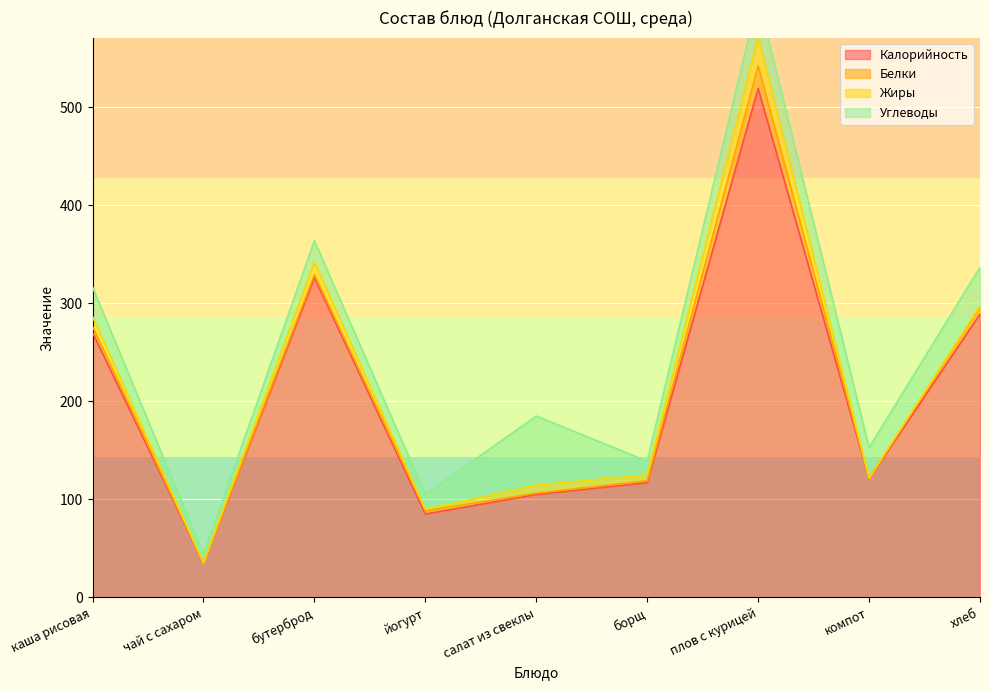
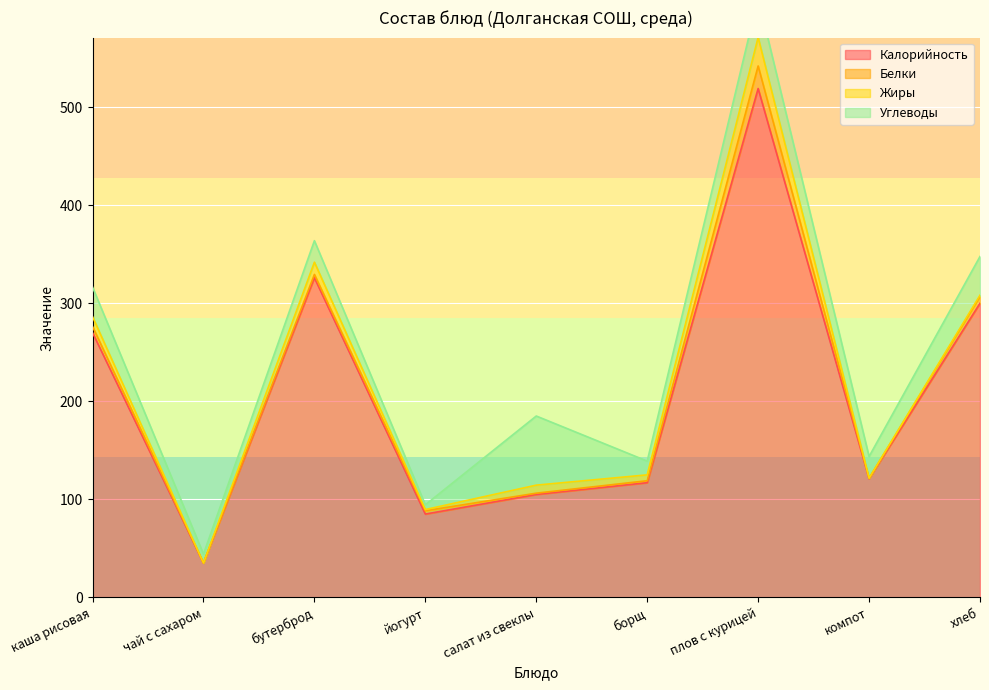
  {
    "Калорийность": {
      "каша рисовая": 270,
      "бутерброд": 330,
      "йогурт": 90,
      "плов с курицей": 520,
-     "хлеб": 290
+     "хлеб": 300
    },
    "Углеводы": {
      "каша рисовая": 30,
      "чай с сахаром": 10,
      "бутерброд": 20,
-     "йогурт": 20,
+     "йогурт": 0,
      "салат из свеклы": 70,
      "борщ": 10,
-     "компот": 30,
+     "компот": 20,
      "хлеб": 40
    }
  }
